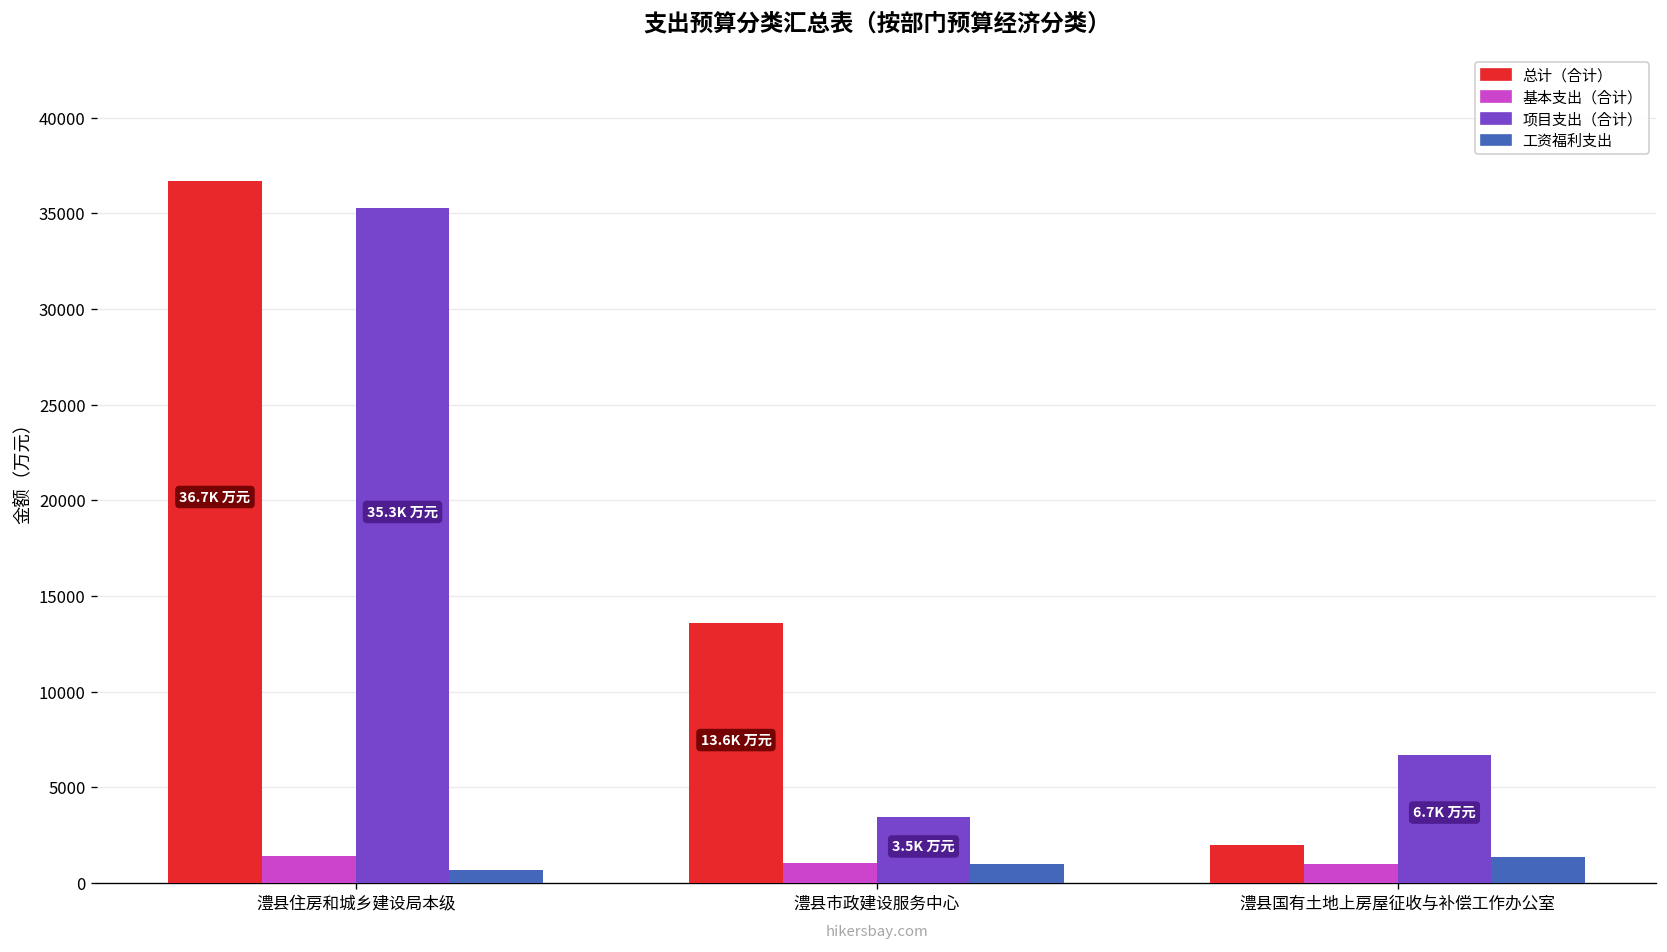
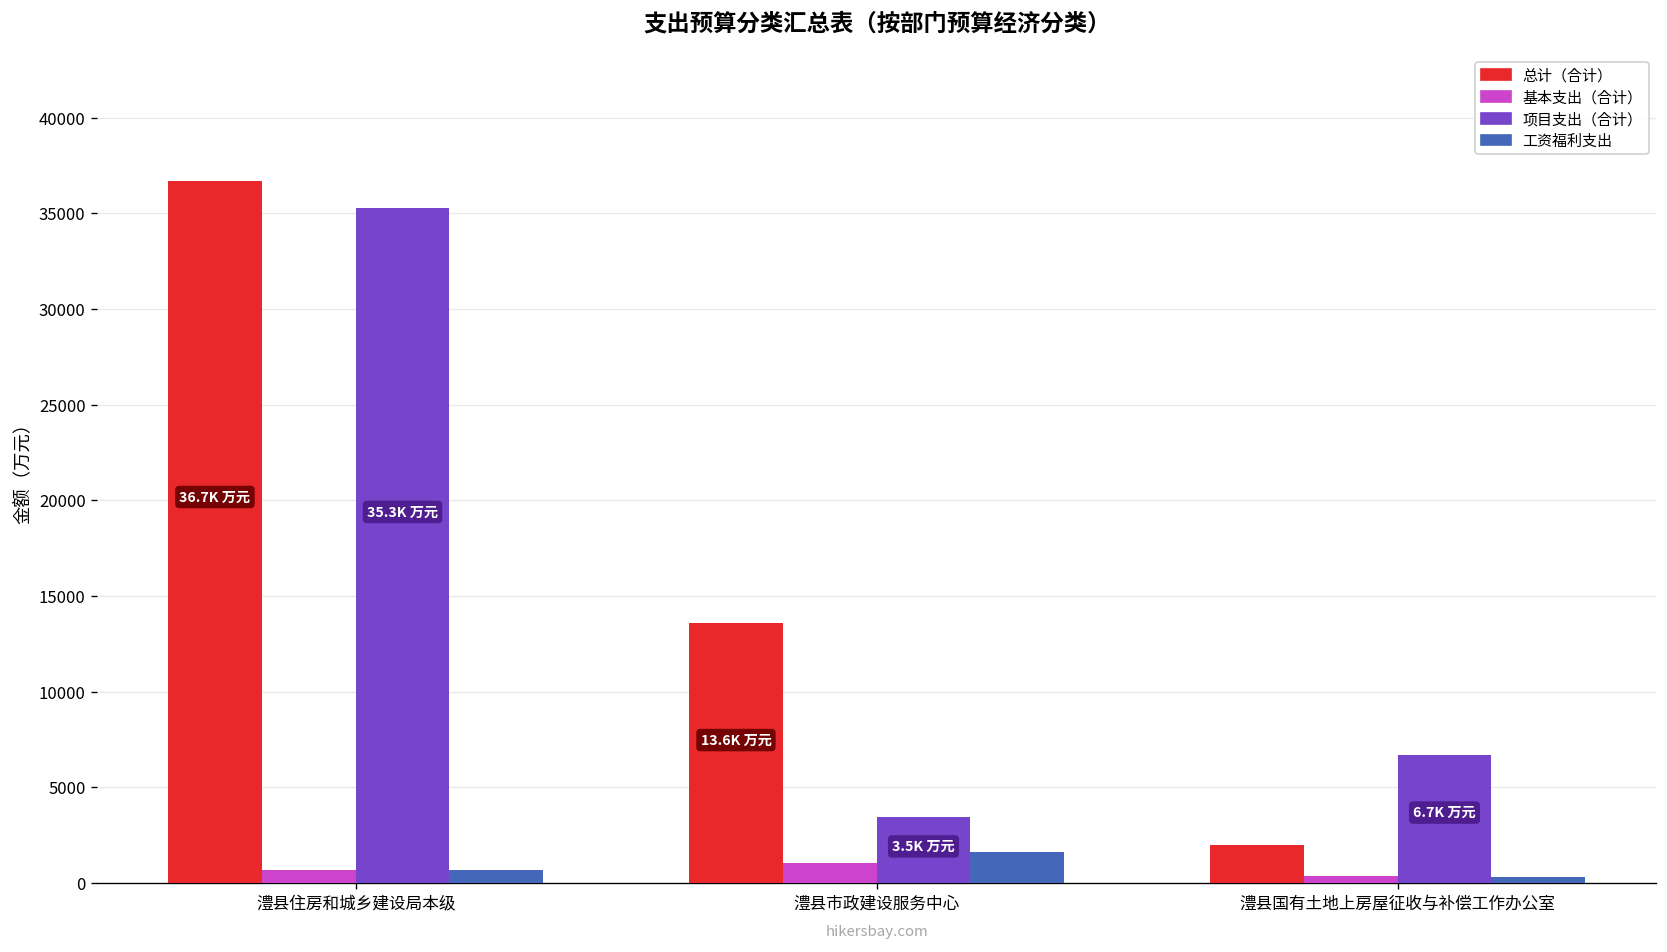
  {
    "总计（合计）": {
      "澧县国有土地上房屋征收与补偿工作办公室": 2000
    },
    "基本支出（合计）": {
-     "澧县住房和城乡建设局本级": 1400,
+     "澧县住房和城乡建设局本级": 700,
      "澧县市政建设服务中心": 1100,
-     "澧县国有土地上房屋征收与补偿工作办公室": 1000
+     "澧县国有土地上房屋征收与补偿工作办公室": 400
    },
    "工资福利支出": {
      "澧县住房和城乡建设局本级": 700,
-     "澧县市政建设服务中心": 1000,
-     "澧县国有土地上房屋征收与补偿工作办公室": 1300
+     "澧县市政建设服务中心": 1600,
+     "澧县国有土地上房屋征收与补偿工作办公室": 300
    }
  }
